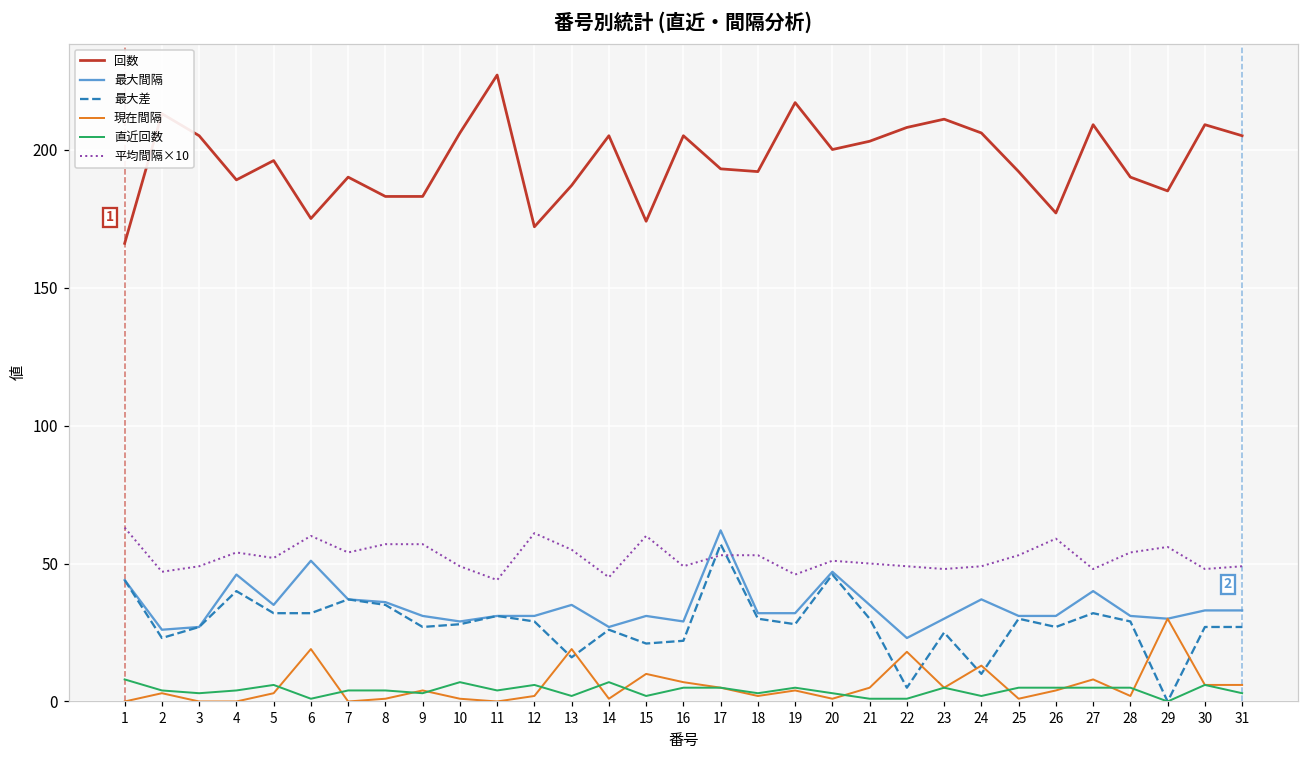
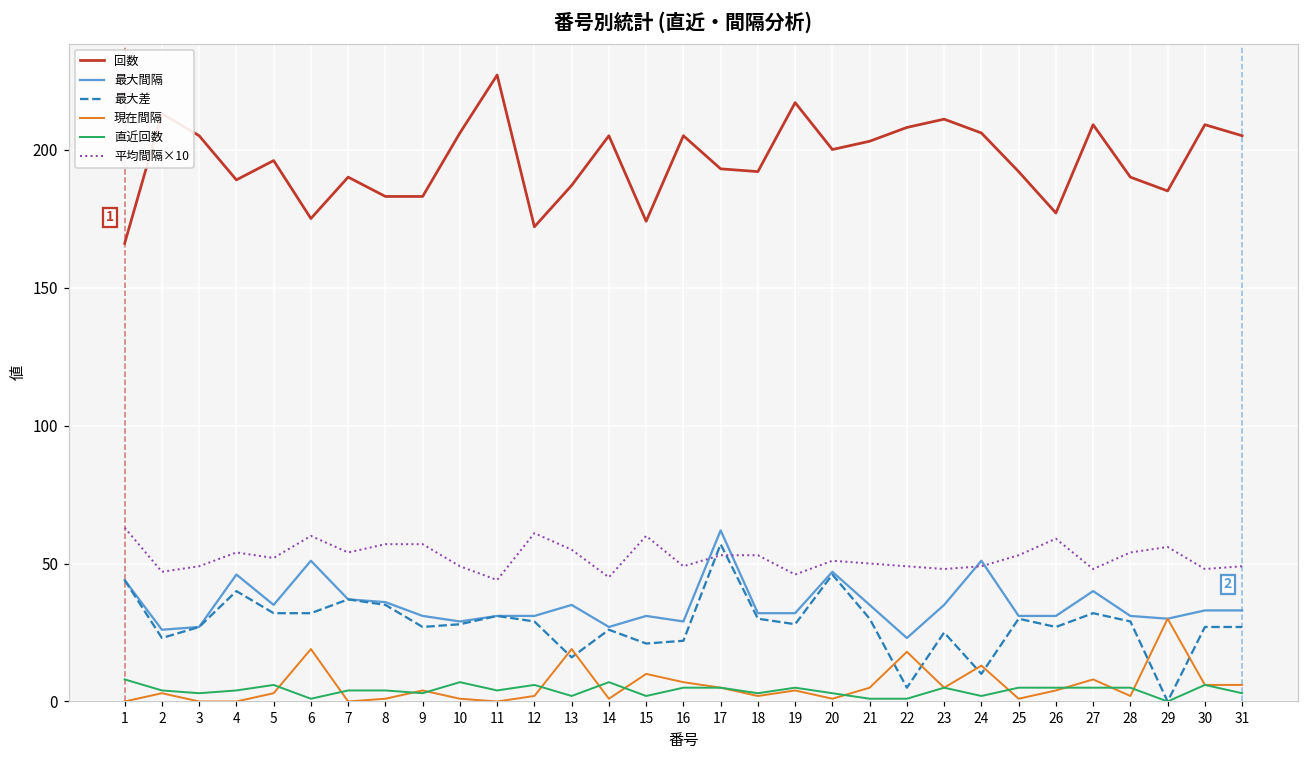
  {
    "回数": {
      "3": 205,
      "4": 189,
      "5": 196,
      "6": 175,
      "7": 190,
      "8": 183,
      "9": 183,
      "10": 206,
      "11": 227,
      "12": 172,
      "13": 187,
      "14": 205,
      "15": 174,
      "16": 205,
      "17": 193,
      "18": 192,
      "19": 217,
      "20": 200,
      "21": 203,
      "22": 208,
      "23": 211,
      "24": 206,
      "25": 192,
      "26": 177,
      "27": 209,
      "28": 190,
      "29": 185,
      "30": 209,
      "31": 205
    },
    "最大間隔": {
      "2": 26,
      "4": 46,
      "5": 35,
      "6": 51,
      "9": 31,
      "12": 31,
      "13": 35,
      "15": 31,
      "16": 29,
      "17": 62,
      "18": 32,
      "19": 32,
      "21": 35,
      "22": 23,
-     "23": 30,
-     "24": 37,
+     "23": 35,
+     "24": 51,
      "25": 31,
      "26": 31,
      "27": 40,
      "28": 31,
      "30": 33,
      "31": 33
    },
    "最大差": {
      "2": 23,
      "4": 40,
      "5": 32,
      "6": 32,
      "9": 27,
      "12": 29,
      "13": 16,
      "15": 21,
      "16": 22,
      "17": 57,
      "18": 30,
      "19": 28,
      "21": 30,
      "22": 5,
      "23": 25,
      "24": 10,
      "25": 30,
      "26": 27,
      "27": 32,
      "28": 29,
      "30": 27,
      "31": 27
    },
    "現在間隔": {
      "1": 0,
      "3": 0,
      "4": 0,
      "5": 3,
      "6": 19,
      "7": 0,
      "8": 1,
      "10": 1,
      "11": 0,
      "12": 2,
      "13": 19,
      "14": 1,
      "15": 10,
      "16": 7,
      "20": 1,
      "21": 5,
      "22": 18,
      "24": 13,
      "25": 1,
      "27": 8,
      "28": 2,
      "31": 6
    },
    "直近回数": {
      "1": 8,
      "3": 3,
      "4": 4,
      "5": 6,
      "6": 1,
      "7": 4,
      "8": 4,
      "10": 7,
      "11": 4,
      "12": 6,
      "13": 2,
      "14": 7,
      "15": 2,
      "16": 5,
      "20": 3,
      "21": 1,
      "22": 1,
      "24": 2,
      "25": 5,
      "27": 5,
      "28": 5,
      "31": 3
    },
    "平均間隔×10": {
      "1": 63,
      "2": 47,
      "3": 49,
      "4": 54,
      "5": 52,
      "6": 60,
      "7": 54,
      "8": 57,
      "9": 57,
      "10": 49,
      "11": 44,
      "12": 61,
      "13": 55,
      "14": 45,
      "15": 60,
      "16": 49,
      "17": 53,
      "18": 53,
      "19": 46,
      "20": 51,
      "21": 50,
      "22": 49,
      "23": 48,
      "24": 49,
      "25": 53,
      "26": 59,
      "27": 48,
      "28": 54,
      "29": 56,
      "30": 48
    }
  }
